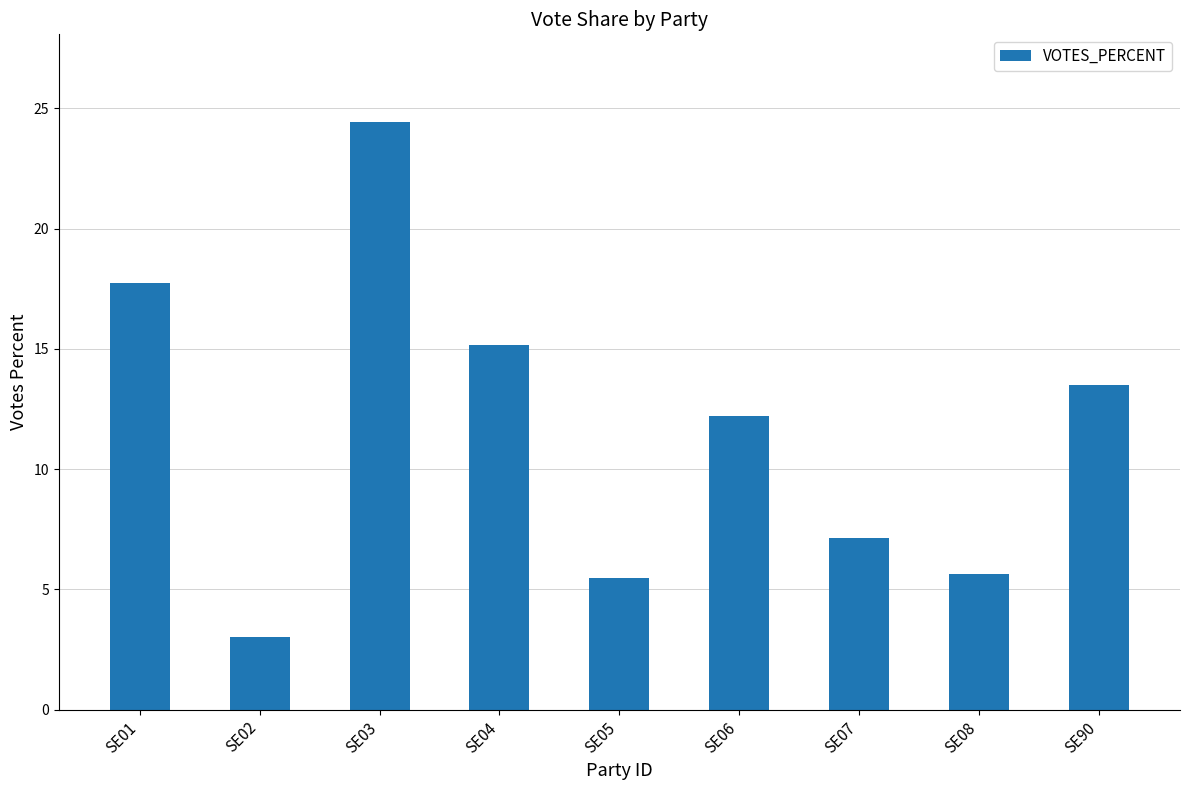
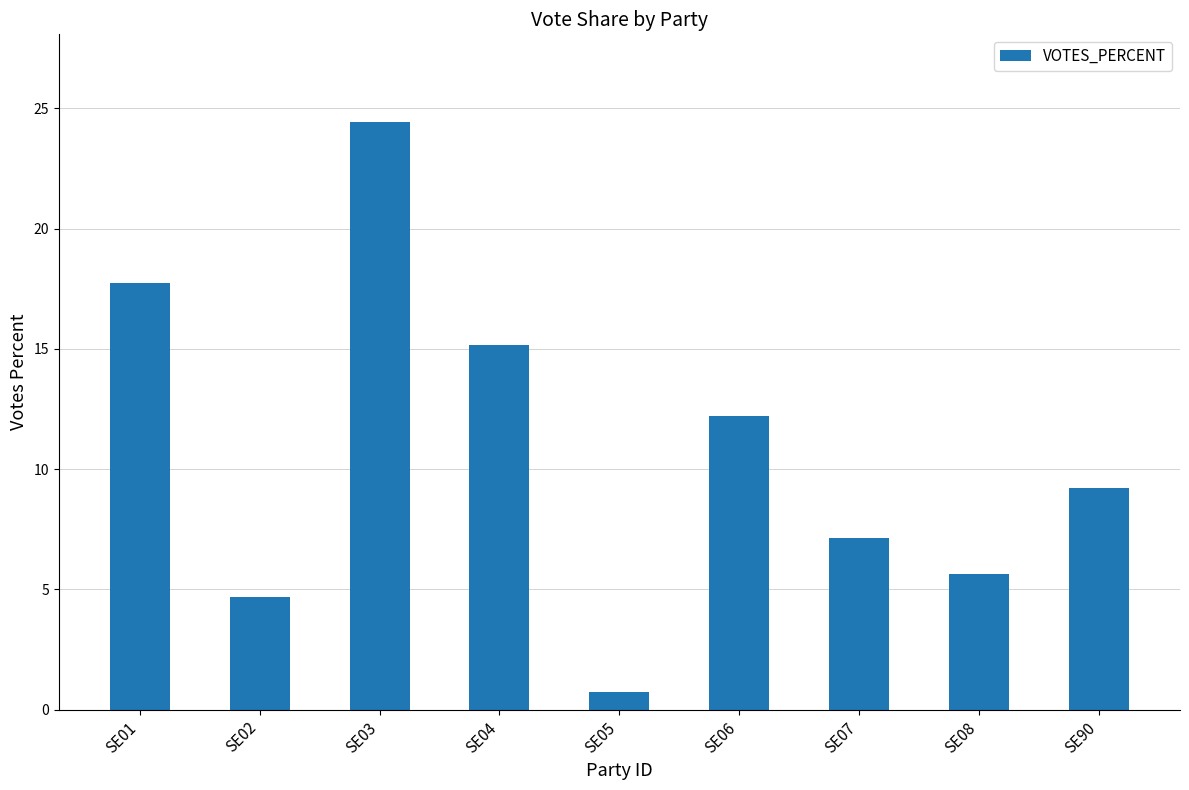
  {
    "SE01": 17.7,
-   "SE02": 3.0,
+   "SE02": 4.7,
    "SE03": 24.4,
    "SE04": 15.2,
-   "SE05": 5.5,
+   "SE05": 0.8,
    "SE06": 12.2,
    "SE07": 7.1,
    "SE08": 5.7,
-   "SE90": 13.5
+   "SE90": 9.2
  }
